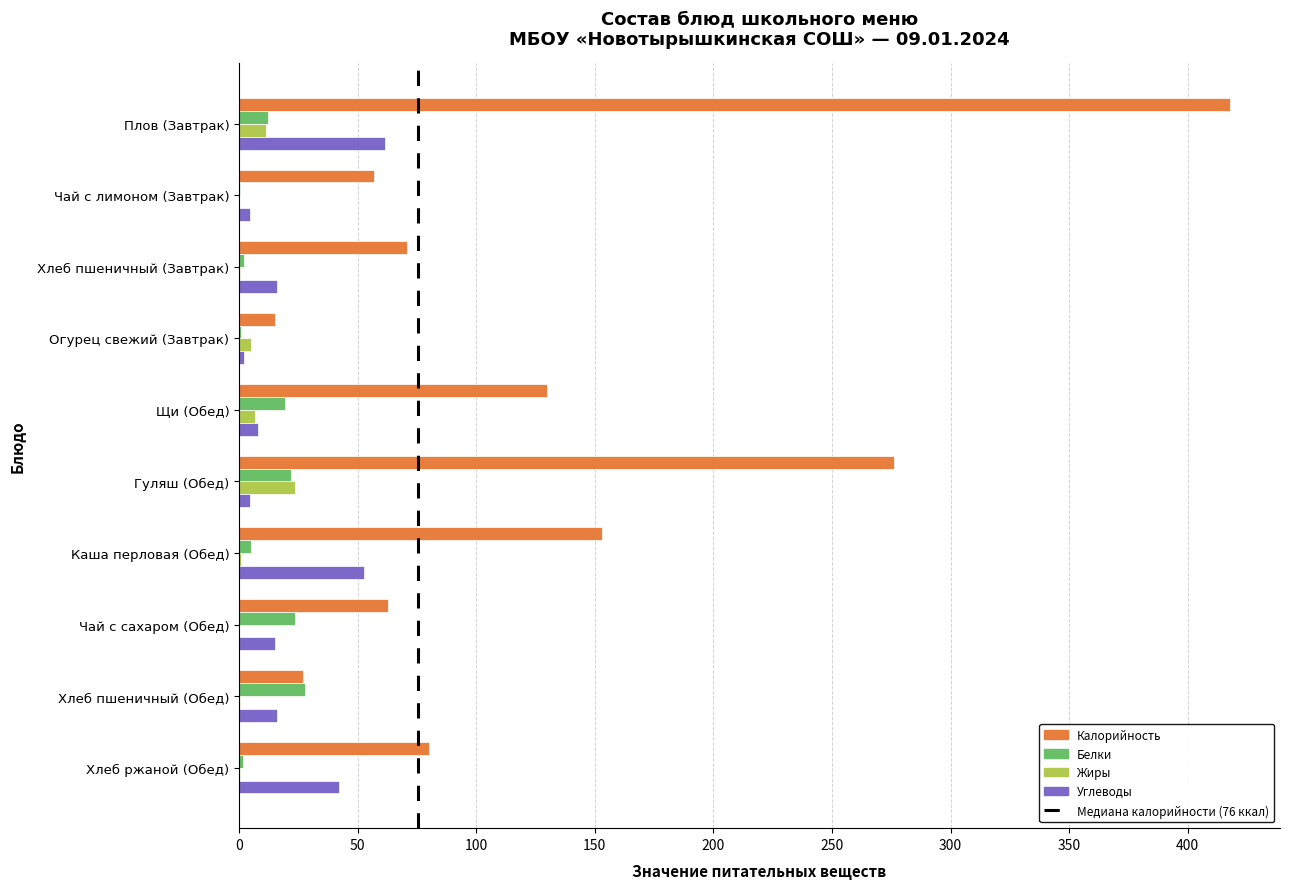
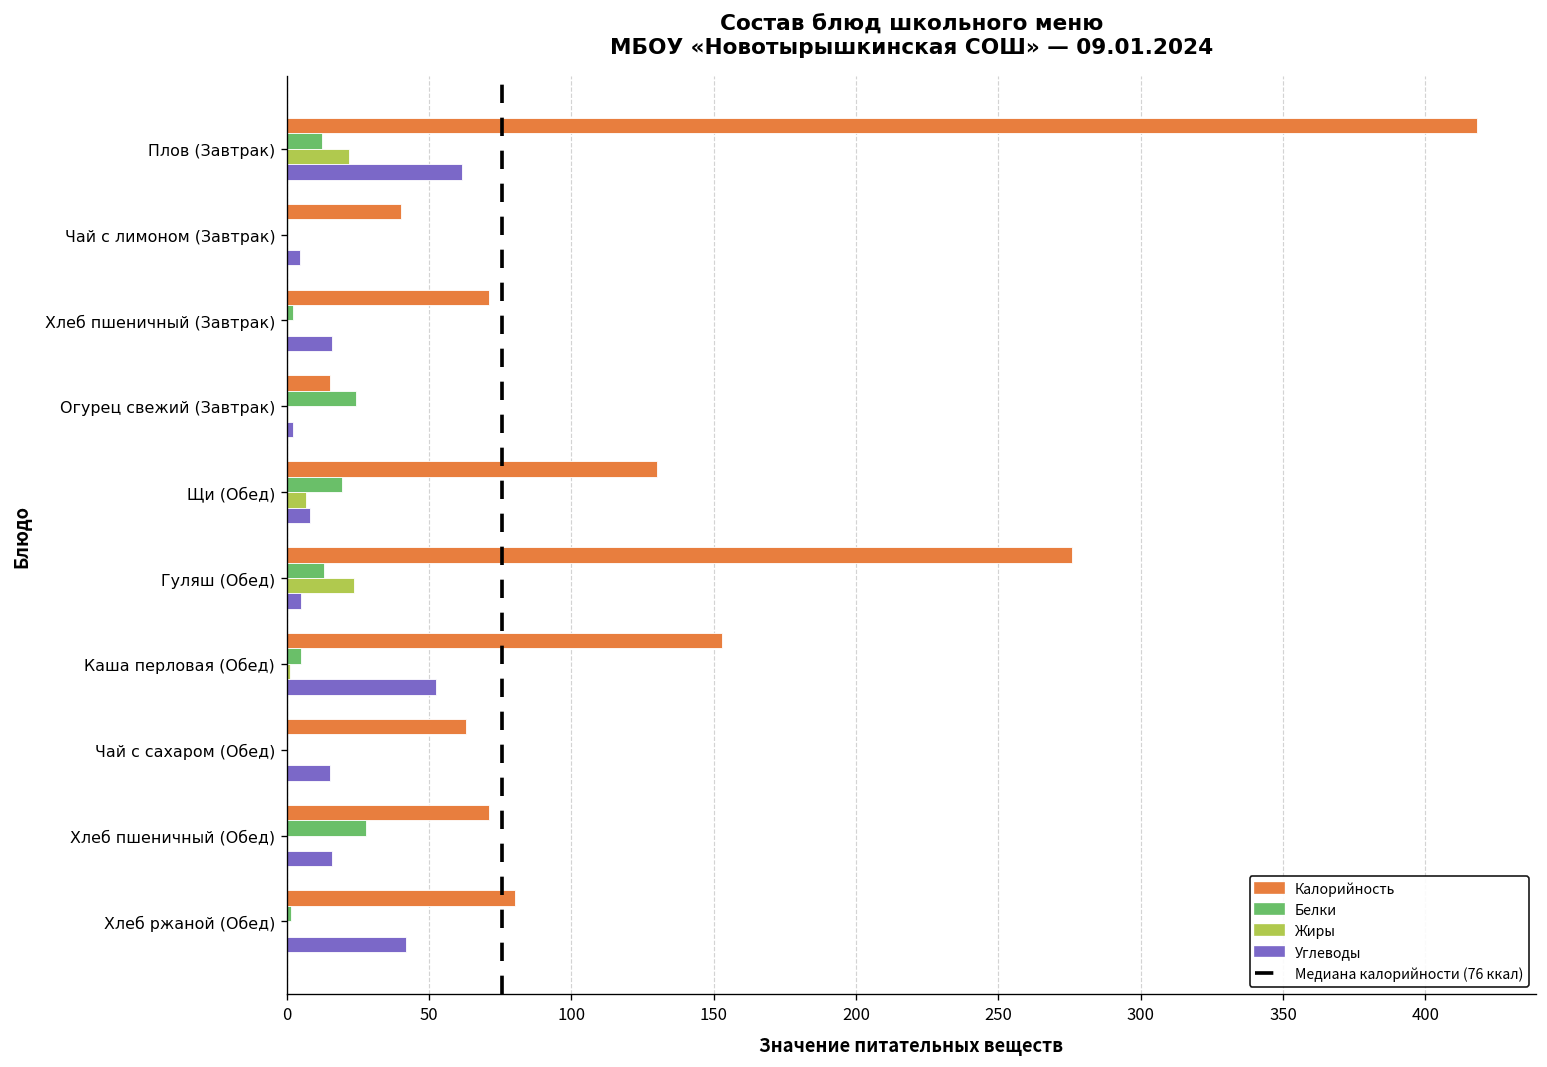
  {
    "Калорийность": {
      "Плов (Завтрак)": 418,
-     "Чай с лимоном (Завтрак)": 57,
+     "Чай с лимоном (Завтрак)": 40,
      "Хлеб пшеничный (Завтрак)": 71,
      "Огурец свежий (Завтрак)": 15,
      "Щи (Обед)": 130,
      "Гуляш (Обед)": 276,
      "Каша перловая (Обед)": 153,
      "Чай с сахаром (Обед)": 63,
-     "Хлеб пшеничный (Обед)": 27,
+     "Хлеб пшеничный (Обед)": 71,
      "Хлеб ржаной (Обед)": 80
    },
    "Белки": {
      "Плов (Завтрак)": 12,
      "Хлеб пшеничный (Завтрак)": 2,
-     "Огурец свежий (Завтрак)": 1,
+     "Огурец свежий (Завтрак)": 24,
      "Щи (Обед)": 19,
-     "Гуляш (Обед)": 22,
+     "Гуляш (Обед)": 13,
      "Каша перловая (Обед)": 5,
-     "Чай с сахаром (Обед)": 24,
+     "Чай с сахаром (Обед)": 0,
      "Хлеб пшеничный (Обед)": 28,
      "Хлеб ржаной (Обед)": 2
    },
    "Жиры": {
-     "Плов (Завтрак)": 11,
-     "Огурец свежий (Завтрак)": 5,
+     "Плов (Завтрак)": 22,
+     "Огурец свежий (Завтрак)": 0,
      "Щи (Обед)": 7,
      "Гуляш (Обед)": 24,
      "Чай с сахаром (Обед)": 0
    },
    "Углеводы": {
      "Плов (Завтрак)": 61,
      "Чай с лимоном (Завтрак)": 4,
      "Хлеб пшеничный (Завтрак)": 16,
      "Огурец свежий (Завтрак)": 2,
      "Щи (Обед)": 8,
      "Гуляш (Обед)": 5,
      "Каша перловая (Обед)": 53,
      "Чай с сахаром (Обед)": 15,
      "Хлеб пшеничный (Обед)": 16,
      "Хлеб ржаной (Обед)": 42
    }
  }
